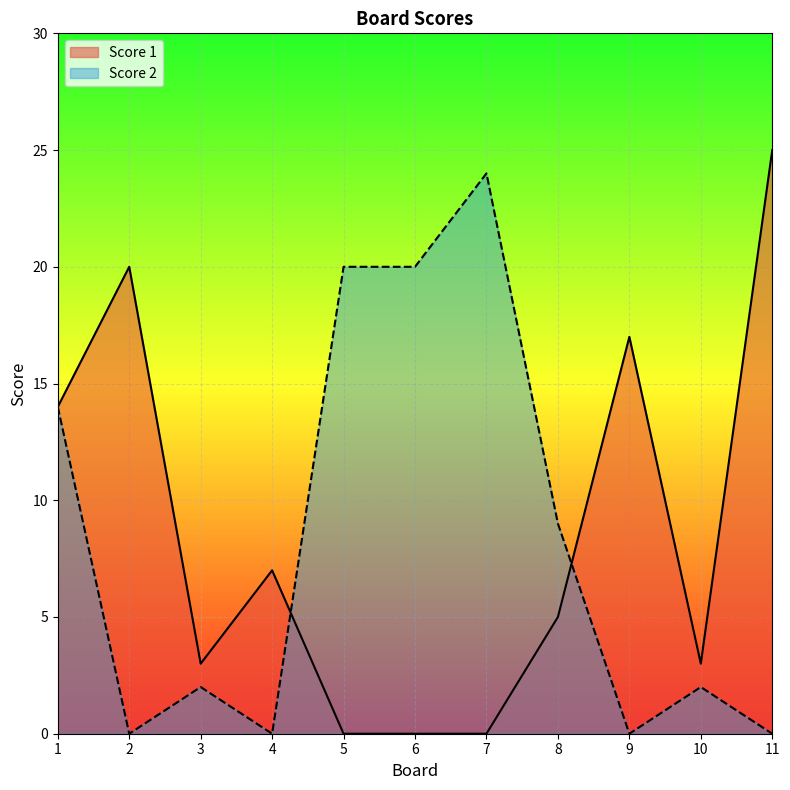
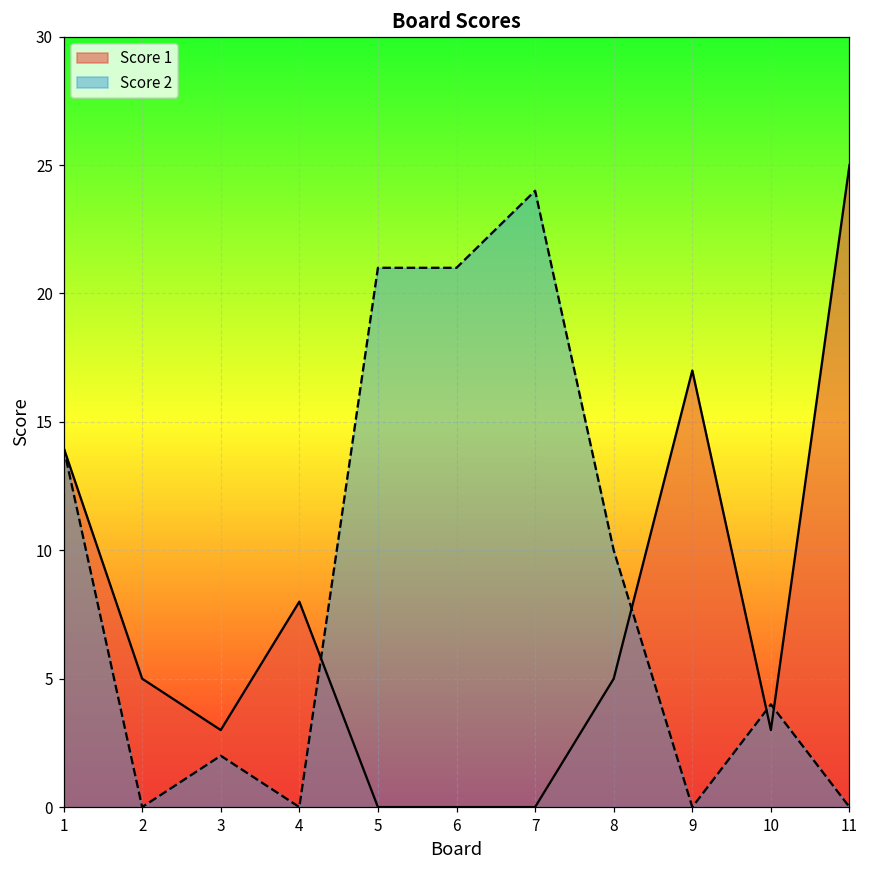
  {
    "Score 1": {
-     "2": 20,
+     "2": 5,
      "3": 3,
-     "4": 7,
+     "4": 8,
      "5": 0,
      "6": 0,
      "7": 0,
      "8": 5,
      "9": 17,
      "10": 3,
      "11": 25
    },
    "Score 2": {
      "2": 0,
      "3": 2,
      "4": 0,
-     "5": 20,
-     "6": 20,
+     "5": 21,
+     "6": 21,
      "7": 24,
-     "8": 9,
+     "8": 10,
      "9": 0,
-     "10": 2,
+     "10": 4,
      "11": 0
    }
  }
